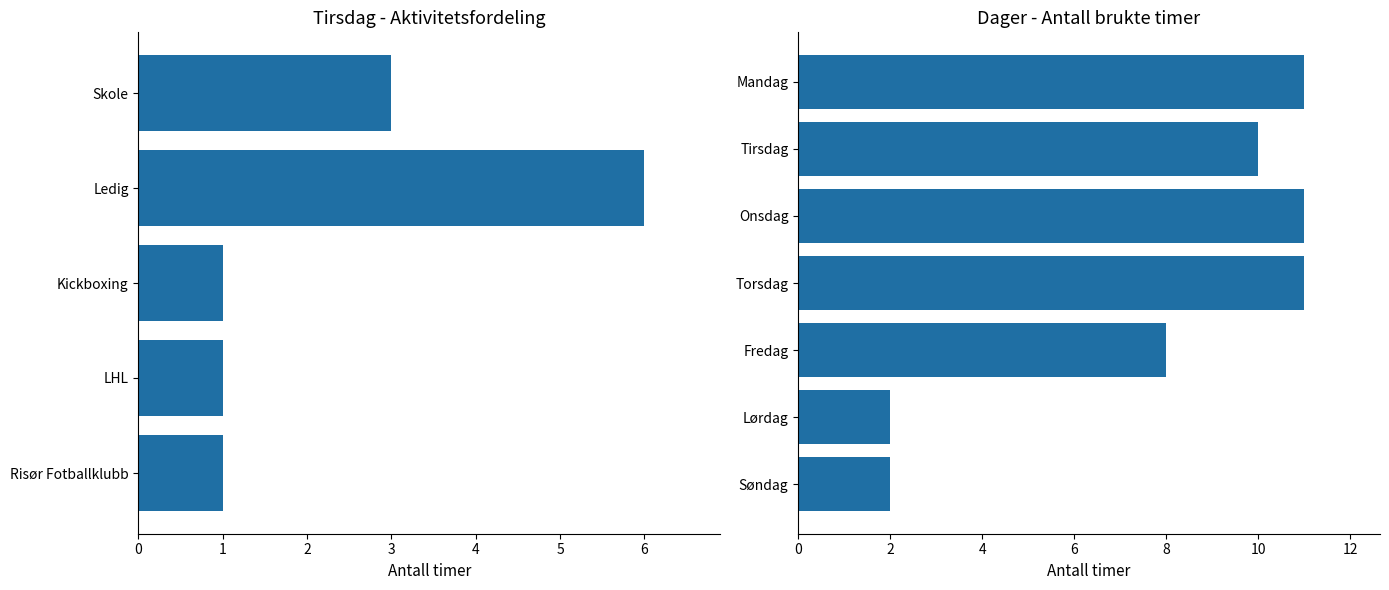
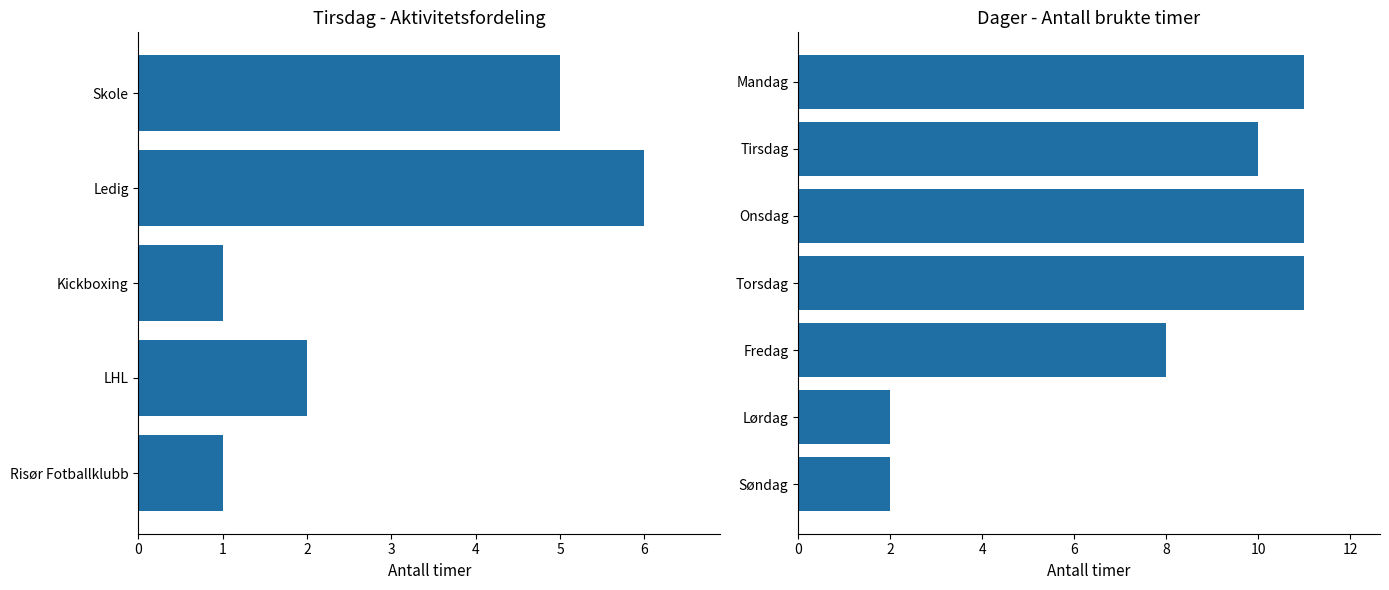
  {
    "Tirsdag - Aktivitetsfordeling": {
-     "Skole": 3,
+     "Skole": 5,
      "Ledig": 6,
      "Kickboxing": 1,
-     "LHL": 1,
+     "LHL": 2,
      "Risør Fotballklubb": 1
    },
    "Dager - Antall brukte timer": {
      "Mandag": 11.0,
      "Tirsdag": 10.0,
      "Onsdag": 11.0,
      "Torsdag": 11.0,
      "Fredag": 8.0,
      "Lørdag": 2.0,
      "Søndag": 2.0
    }
  }
